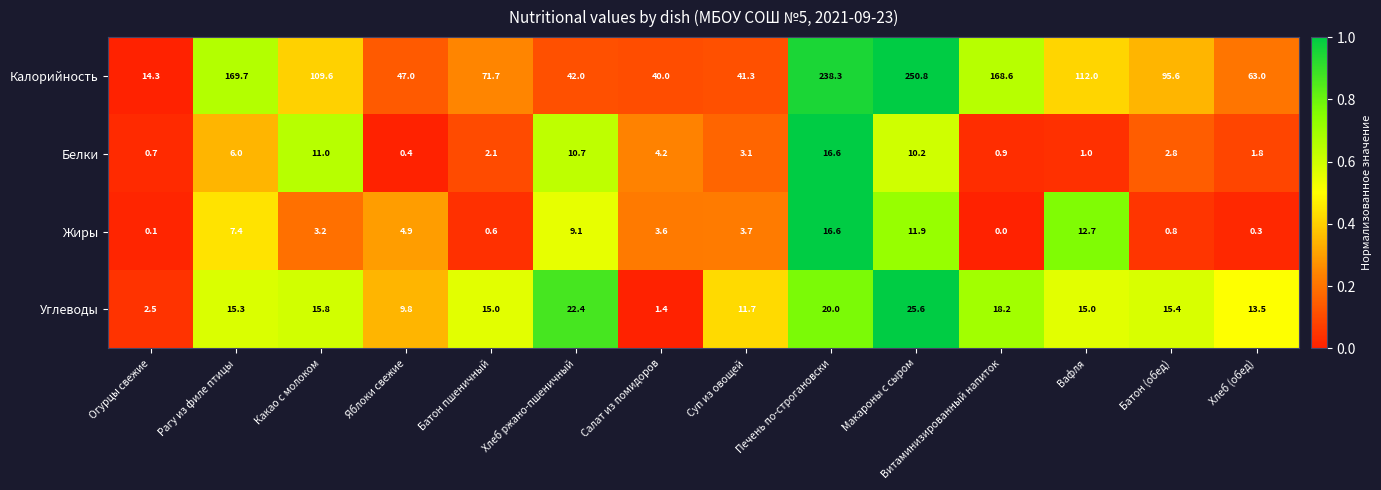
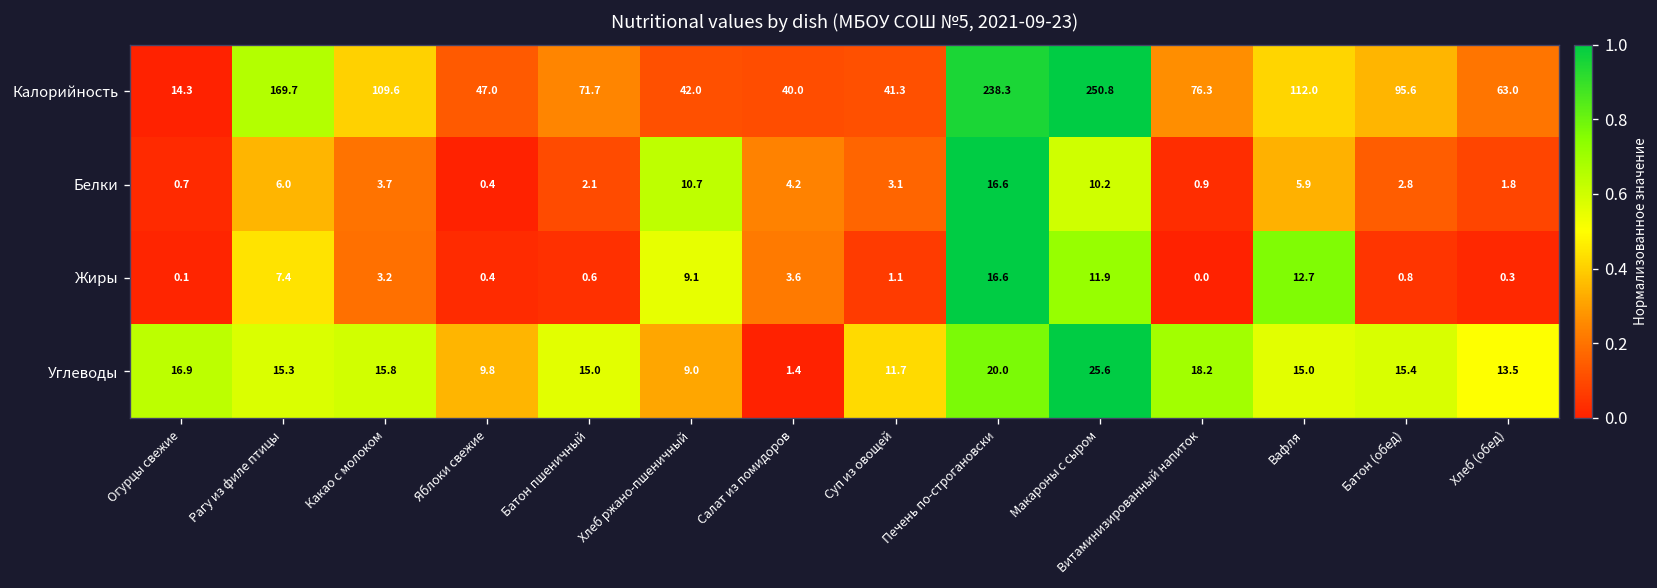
  {
    "Калорийность": {
      "Огурцы свежие": 14.3,
      "Рагу из филе птицы": 169.7,
      "Какао с молоком": 109.6,
      "Яблоки свежие": 47.0,
      "Батон пшеничный": 71.7,
      "Хлеб ржано-пшеничный": 42.0,
      "Салат из помидоров": 40.0,
      "Суп из овощей": 41.3,
      "Печень по-строгановски": 238.3,
      "Макароны с сыром": 250.8,
-     "Витаминизированный напиток": 168.6,
+     "Витаминизированный напиток": 76.3,
      "Вафля": 112.0,
      "Батон (обед)": 95.6,
      "Хлеб (обед)": 63.0
    },
    "Белки": {
      "Огурцы свежие": 0.7,
      "Рагу из филе птицы": 6.0,
-     "Какао с молоком": 11.0,
+     "Какао с молоком": 3.7,
      "Яблоки свежие": 0.4,
      "Батон пшеничный": 2.1,
      "Хлеб ржано-пшеничный": 10.7,
      "Салат из помидоров": 4.2,
      "Суп из овощей": 3.1,
      "Печень по-строгановски": 16.6,
      "Макароны с сыром": 10.2,
      "Витаминизированный напиток": 0.9,
-     "Вафля": 1.0,
+     "Вафля": 5.9,
      "Батон (обед)": 2.8,
      "Хлеб (обед)": 1.8
    },
    "Жиры": {
      "Огурцы свежие": 0.1,
      "Рагу из филе птицы": 7.4,
      "Какао с молоком": 3.2,
-     "Яблоки свежие": 4.9,
+     "Яблоки свежие": 0.4,
      "Батон пшеничный": 0.6,
      "Хлеб ржано-пшеничный": 9.1,
      "Салат из помидоров": 3.6,
-     "Суп из овощей": 3.7,
+     "Суп из овощей": 1.1,
      "Печень по-строгановски": 16.6,
      "Макароны с сыром": 11.9,
      "Витаминизированный напиток": 0.0,
      "Вафля": 12.7,
      "Батон (обед)": 0.8,
      "Хлеб (обед)": 0.3
    },
    "Углеводы": {
-     "Огурцы свежие": 2.5,
+     "Огурцы свежие": 16.9,
      "Рагу из филе птицы": 15.3,
      "Какао с молоком": 15.8,
      "Яблоки свежие": 9.8,
      "Батон пшеничный": 15.0,
-     "Хлеб ржано-пшеничный": 22.4,
+     "Хлеб ржано-пшеничный": 9.0,
      "Салат из помидоров": 1.4,
      "Суп из овощей": 11.7,
      "Печень по-строгановски": 20.0,
      "Макароны с сыром": 25.6,
      "Витаминизированный напиток": 18.2,
      "Вафля": 15.0,
      "Батон (обед)": 15.4,
      "Хлеб (обед)": 13.5
    }
  }
